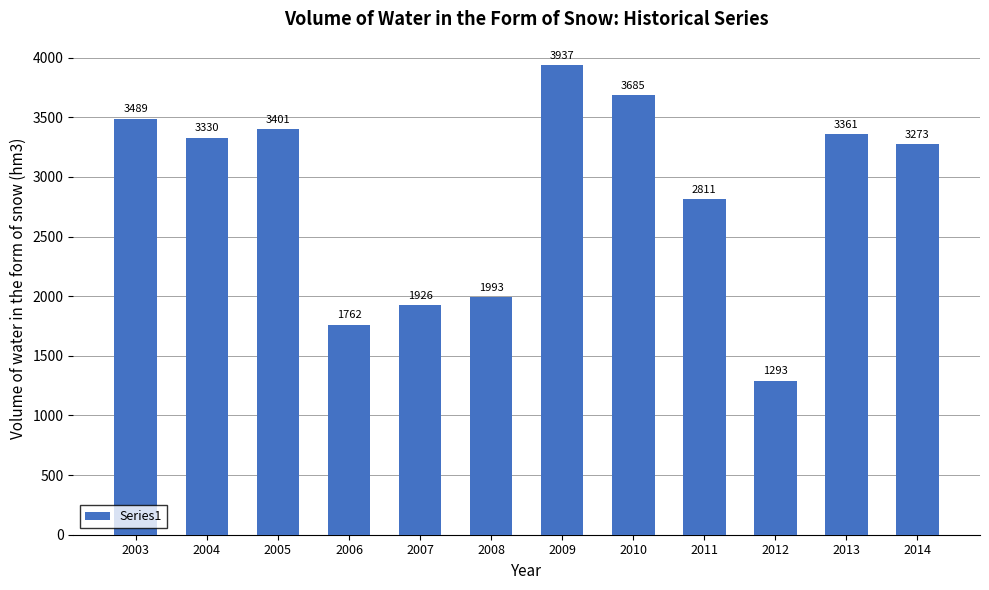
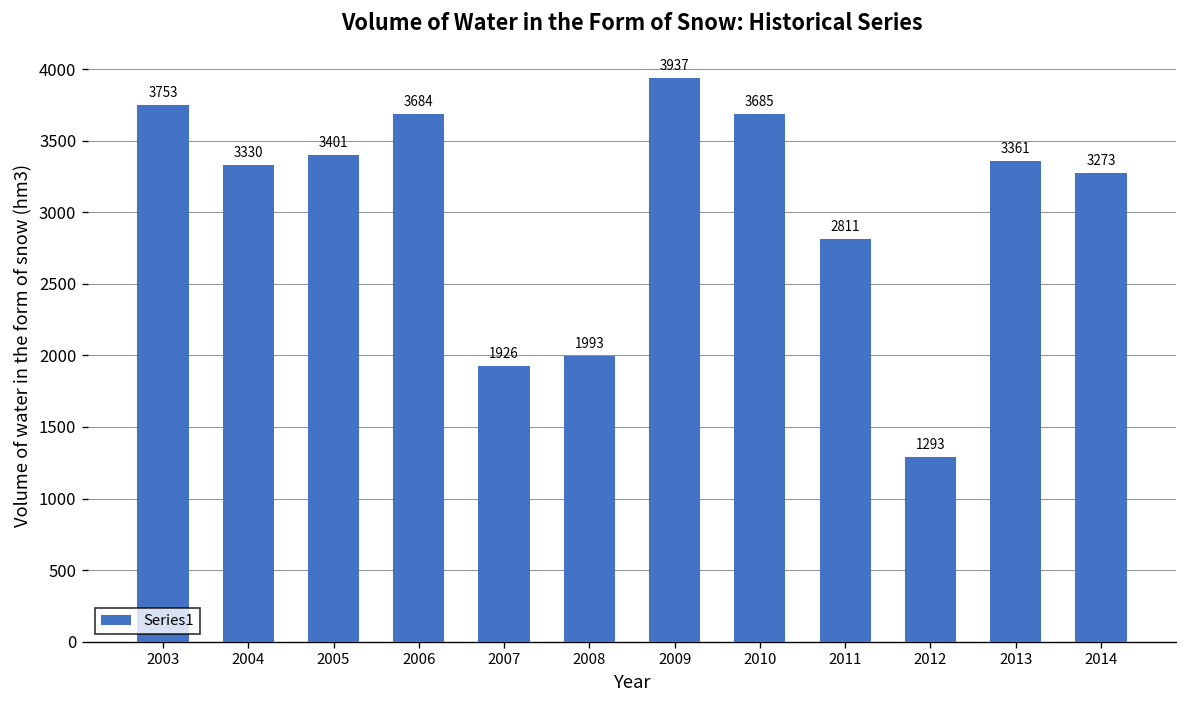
  {
-   "2003": 3489,
+   "2003": 3753,
    "2004": 3330,
    "2005": 3401,
-   "2006": 1762,
+   "2006": 3684,
    "2007": 1926,
    "2008": 1993,
    "2009": 3937,
    "2010": 3685,
    "2011": 2811,
    "2012": 1293,
    "2013": 3361,
    "2014": 3273
  }
